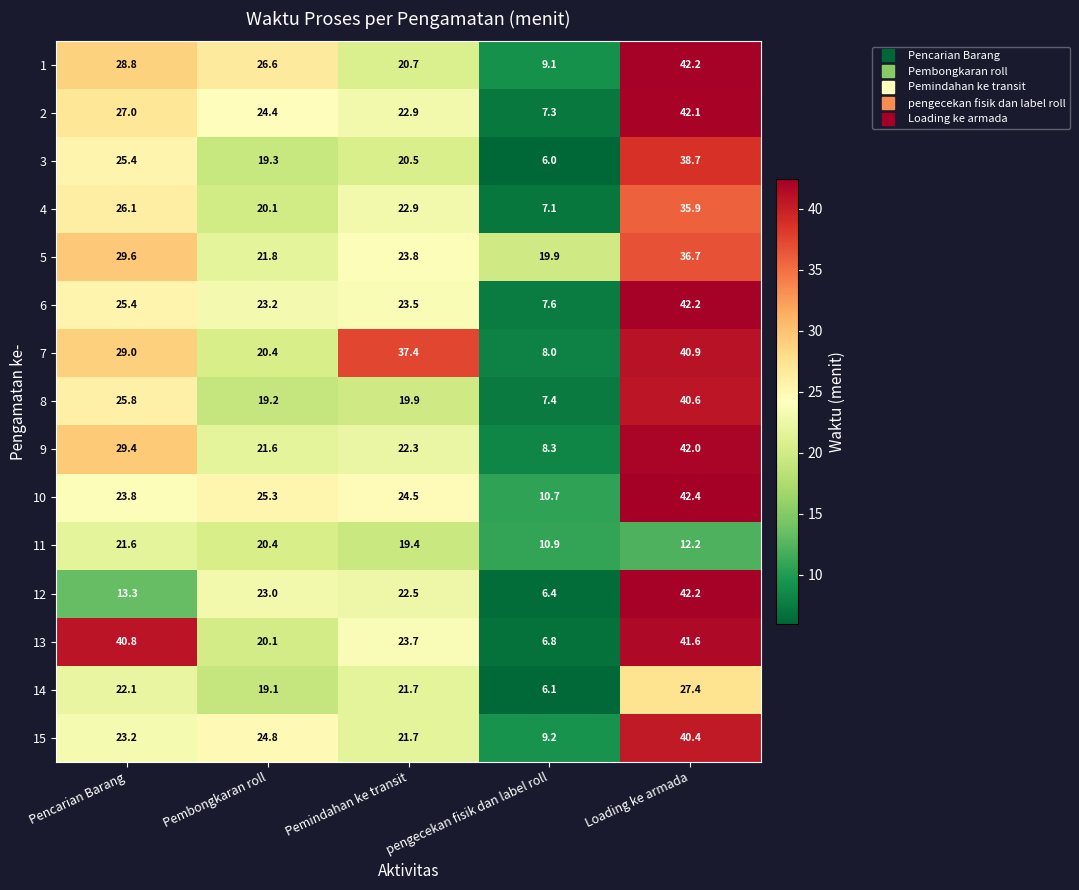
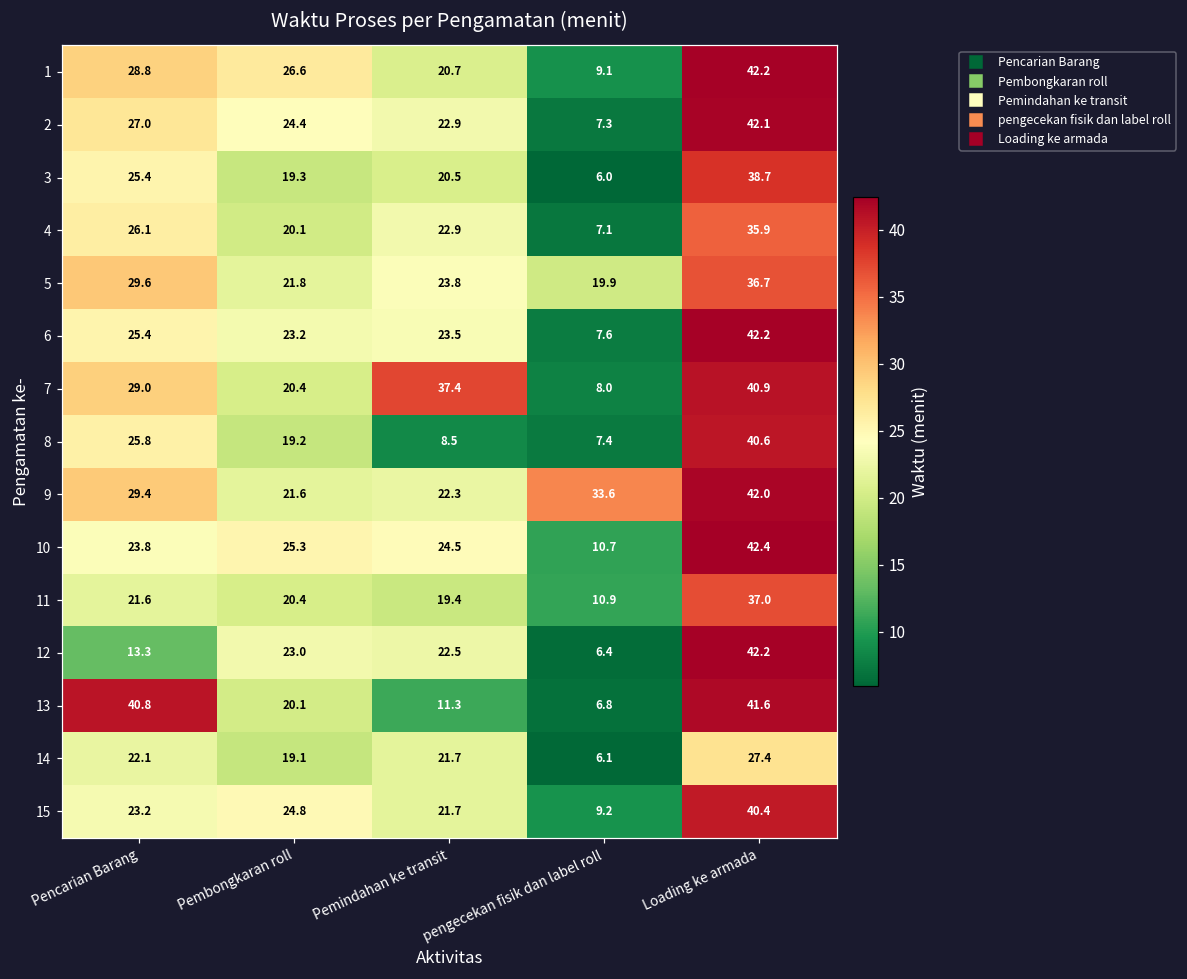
  {
    "1": {
      "Pencarian Barang": 28.8,
      "Pembongkaran roll": 26.6,
      "Pemindahan ke transit": 20.7,
      "pengecekan fisik dan label roll": 9.1,
      "Loading ke armada": 42.2
    },
    "2": {
      "Pencarian Barang": 27.0,
      "Pembongkaran roll": 24.4,
      "Pemindahan ke transit": 22.9,
      "pengecekan fisik dan label roll": 7.3,
      "Loading ke armada": 42.1
    },
    "3": {
      "Pencarian Barang": 25.4,
      "Pembongkaran roll": 19.3,
      "Pemindahan ke transit": 20.5,
      "pengecekan fisik dan label roll": 6.0,
      "Loading ke armada": 38.7
    },
    "4": {
      "Pencarian Barang": 26.1,
      "Pembongkaran roll": 20.1,
      "Pemindahan ke transit": 22.9,
      "pengecekan fisik dan label roll": 7.1,
      "Loading ke armada": 35.9
    },
    "5": {
      "Pencarian Barang": 29.6,
      "Pembongkaran roll": 21.8,
      "Pemindahan ke transit": 23.8,
      "pengecekan fisik dan label roll": 19.9,
      "Loading ke armada": 36.7
    },
    "6": {
      "Pencarian Barang": 25.4,
      "Pembongkaran roll": 23.2,
      "Pemindahan ke transit": 23.5,
      "pengecekan fisik dan label roll": 7.6,
      "Loading ke armada": 42.2
    },
    "7": {
      "Pencarian Barang": 29.0,
      "Pembongkaran roll": 20.4,
      "Pemindahan ke transit": 37.4,
      "pengecekan fisik dan label roll": 8.0,
      "Loading ke armada": 40.9
    },
    "8": {
      "Pencarian Barang": 25.8,
      "Pembongkaran roll": 19.2,
-     "Pemindahan ke transit": 19.9,
+     "Pemindahan ke transit": 8.5,
      "pengecekan fisik dan label roll": 7.4,
      "Loading ke armada": 40.6
    },
    "9": {
      "Pencarian Barang": 29.4,
      "Pembongkaran roll": 21.6,
      "Pemindahan ke transit": 22.3,
-     "pengecekan fisik dan label roll": 8.3,
+     "pengecekan fisik dan label roll": 33.6,
      "Loading ke armada": 42.0
    },
    "10": {
      "Pencarian Barang": 23.8,
      "Pembongkaran roll": 25.3,
      "Pemindahan ke transit": 24.5,
      "pengecekan fisik dan label roll": 10.7,
      "Loading ke armada": 42.4
    },
    "11": {
      "Pencarian Barang": 21.6,
      "Pembongkaran roll": 20.4,
      "Pemindahan ke transit": 19.4,
      "pengecekan fisik dan label roll": 10.9,
-     "Loading ke armada": 12.2
+     "Loading ke armada": 37.0
    },
    "12": {
      "Pencarian Barang": 13.3,
      "Pembongkaran roll": 23.0,
      "Pemindahan ke transit": 22.5,
      "pengecekan fisik dan label roll": 6.4,
      "Loading ke armada": 42.2
    },
    "13": {
      "Pencarian Barang": 40.8,
      "Pembongkaran roll": 20.1,
-     "Pemindahan ke transit": 23.7,
+     "Pemindahan ke transit": 11.3,
      "pengecekan fisik dan label roll": 6.8,
      "Loading ke armada": 41.6
    },
    "14": {
      "Pencarian Barang": 22.1,
      "Pembongkaran roll": 19.1,
      "Pemindahan ke transit": 21.7,
      "pengecekan fisik dan label roll": 6.1,
      "Loading ke armada": 27.4
    },
    "15": {
      "Pencarian Barang": 23.2,
      "Pembongkaran roll": 24.8,
      "Pemindahan ke transit": 21.7,
      "pengecekan fisik dan label roll": 9.2,
      "Loading ke armada": 40.4
    }
  }
